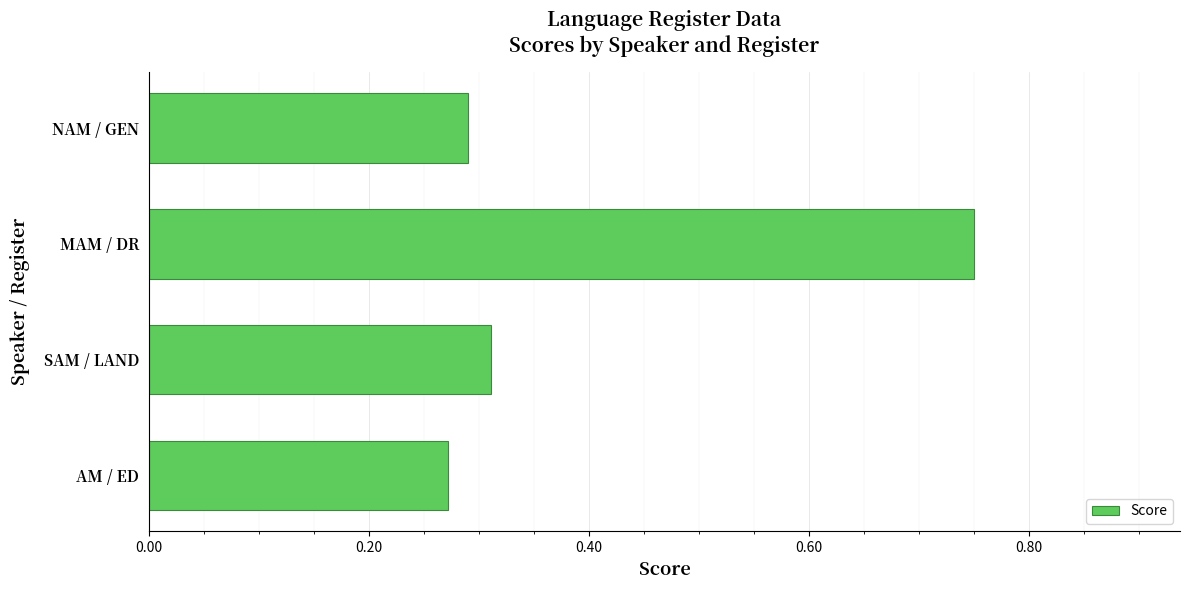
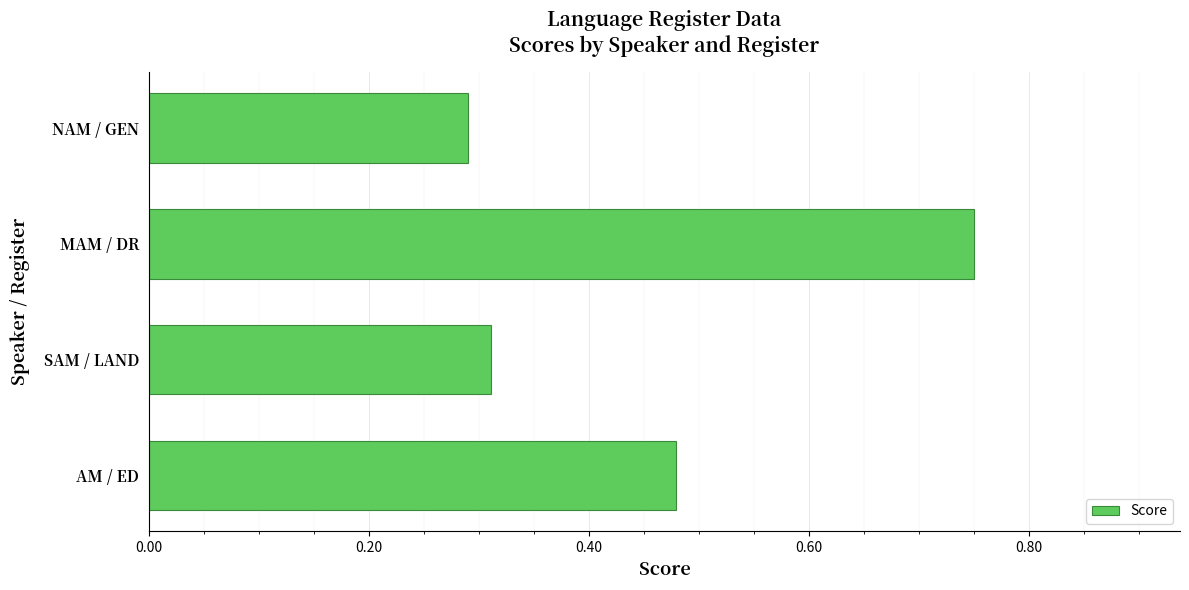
  {
    "NAM / GEN": 0.290,
    "MAM / DR": 0.750,
    "SAM / LAND": 0.311,
-   "AM / ED": 0.272
+   "AM / ED": 0.479
  }
